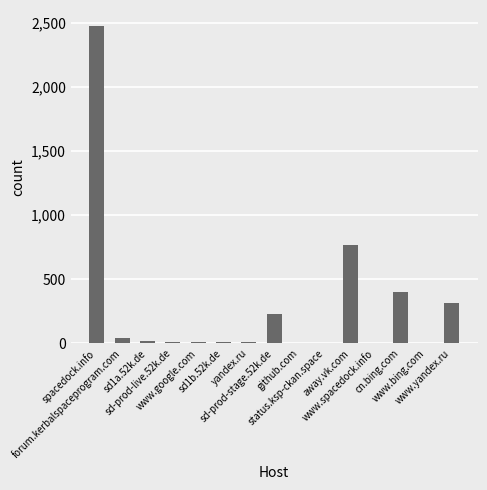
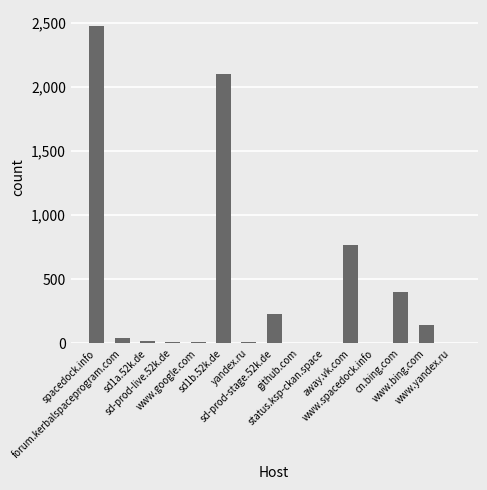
  {
    "spacedock.info": "2,480",
    "forum.kerbalspaceprogram.com": "40",
-   "sd1b.52k.de": "10",
+   "sd1b.52k.de": "2,100",
    "sd-prod-stage.52k.de": "230",
    "away.vk.com": "770",
    "cn.bing.com": "400",
-   "www.bing.com": "0",
-   "www.yandex.ru": "320"
+   "www.bing.com": "140",
+   "www.yandex.ru": "0"
  }
